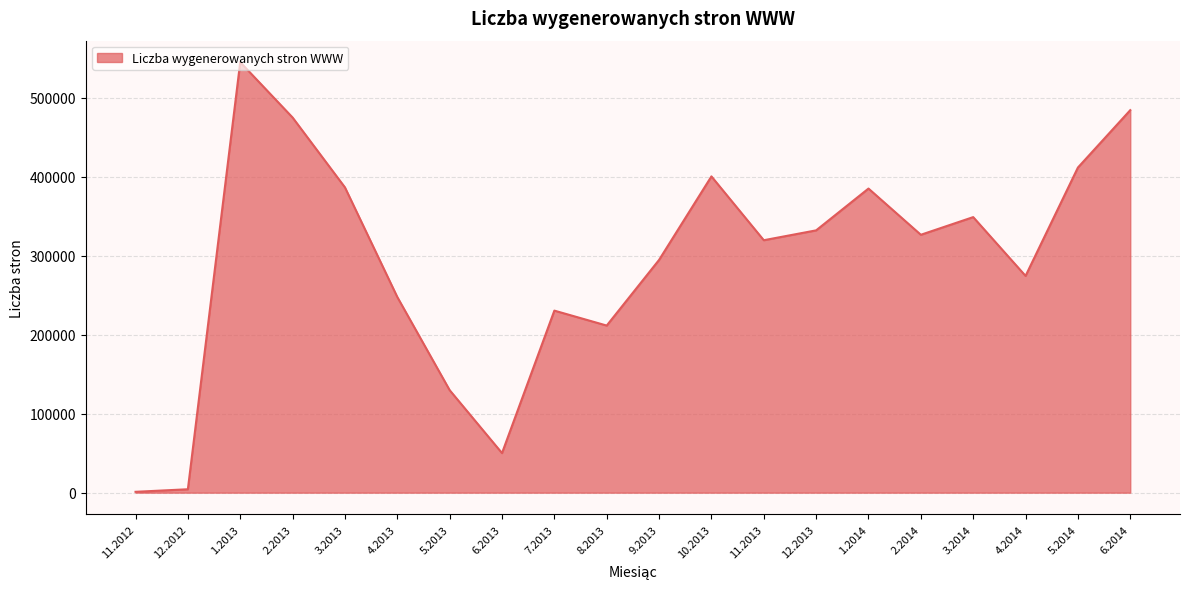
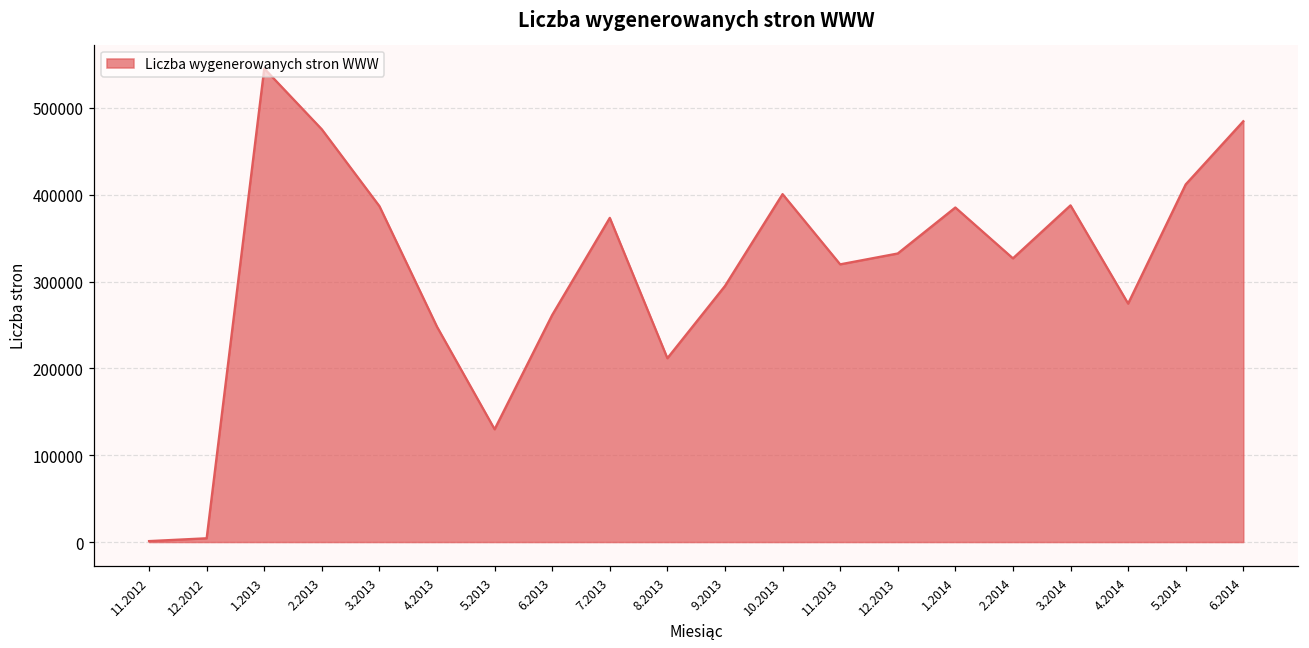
  {
    "11.2012": 0,
    "12.2012": 0,
    "2.2013": 480000,
    "3.2013": 390000,
    "4.2013": 250000,
    "5.2013": 130000,
-   "6.2013": 50000,
-   "7.2013": 230000,
+   "6.2013": 260000,
+   "7.2013": 370000,
    "8.2013": 210000,
    "9.2013": 290000,
    "10.2013": 400000,
    "11.2013": 320000,
    "12.2013": 330000,
    "1.2014": 390000,
    "2.2014": 330000,
-   "3.2014": 350000,
+   "3.2014": 390000,
    "4.2014": 270000,
    "5.2014": 410000,
    "6.2014": 480000
  }
